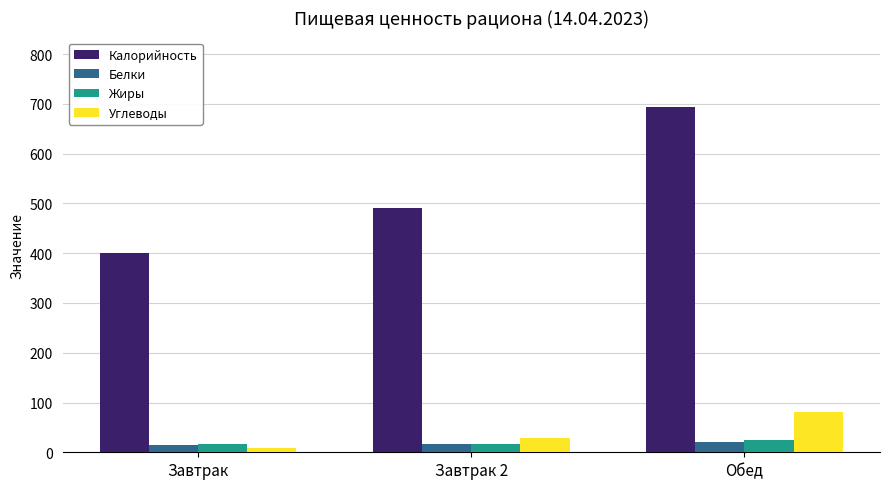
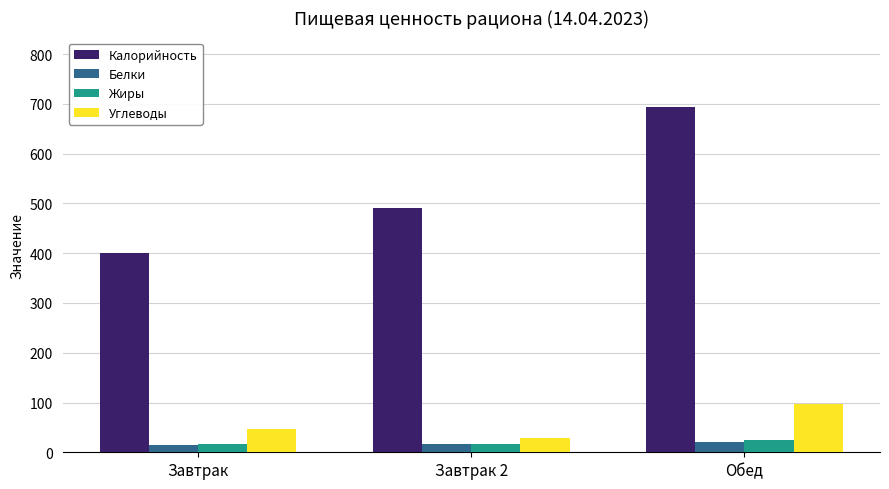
  {
    "Калорийность": {
      "Завтрак": 400,
      "Завтрак 2": 490,
      "Обед": 690
    },
    "Углеводы": {
-     "Завтрак": 10,
+     "Завтрак": 50,
      "Завтрак 2": 30,
-     "Обед": 80
+     "Обед": 100
    }
  }
